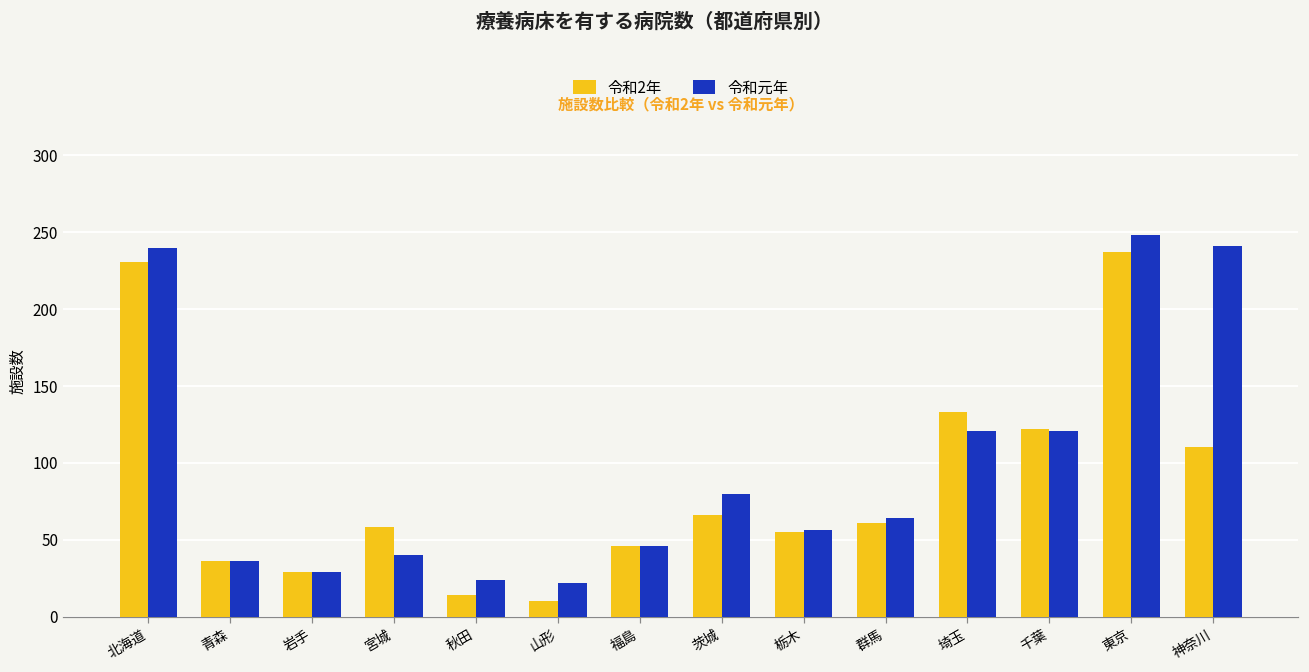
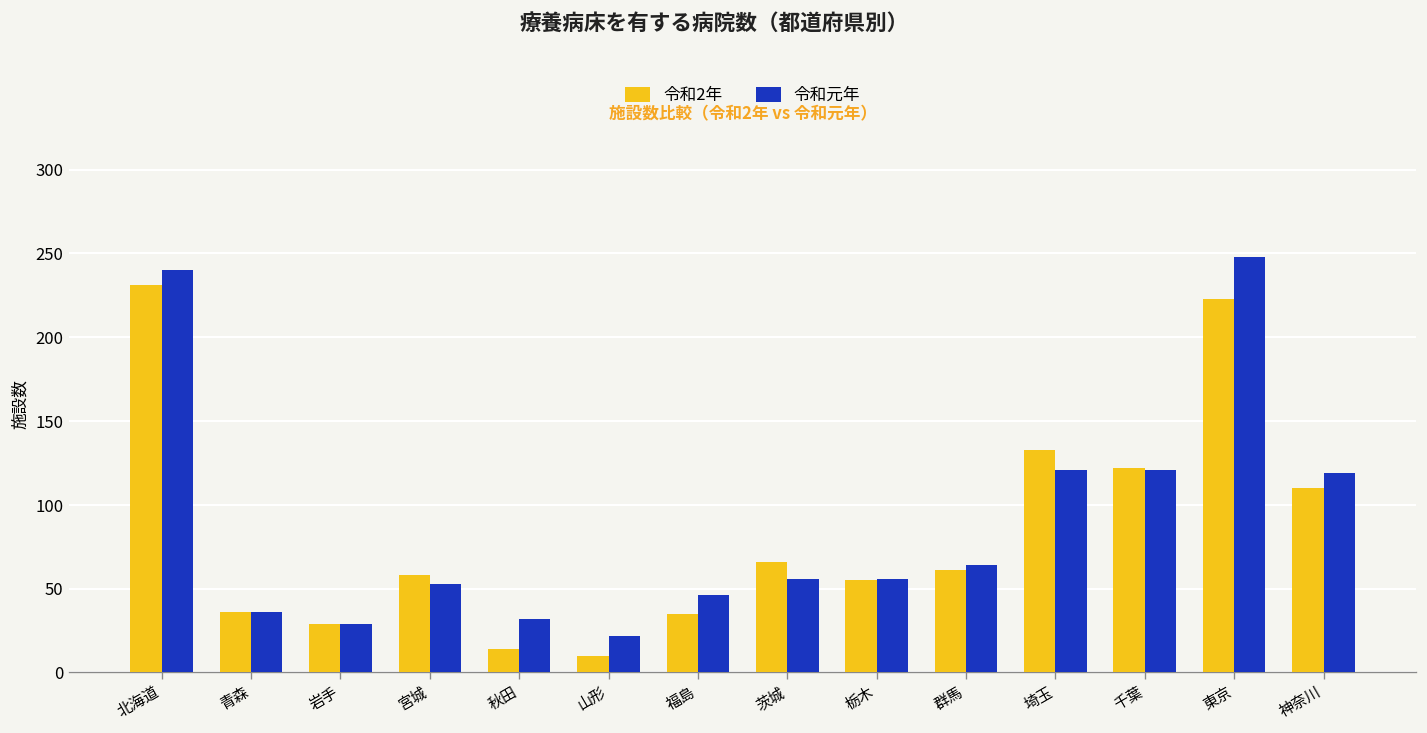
  {
    "令和2年": {
      "北海道": 231,
      "青森": 36,
      "岩手": 29,
      "宮城": 58,
      "秋田": 14,
      "山形": 10,
-     "福島": 46,
+     "福島": 35,
      "茨城": 66,
      "栃木": 55,
      "群馬": 61,
      "埼玉": 133,
      "千葉": 122,
-     "東京": 237,
+     "東京": 223,
      "神奈川": 110
    },
    "令和元年": {
      "北海道": 240,
      "青森": 36,
      "岩手": 29,
-     "宮城": 40,
-     "秋田": 24,
+     "宮城": 53,
+     "秋田": 32,
      "山形": 22,
      "福島": 46,
-     "茨城": 80,
+     "茨城": 56,
      "栃木": 56,
      "群馬": 64,
      "埼玉": 121,
      "千葉": 121,
      "東京": 248,
-     "神奈川": 241
+     "神奈川": 119
    }
  }
